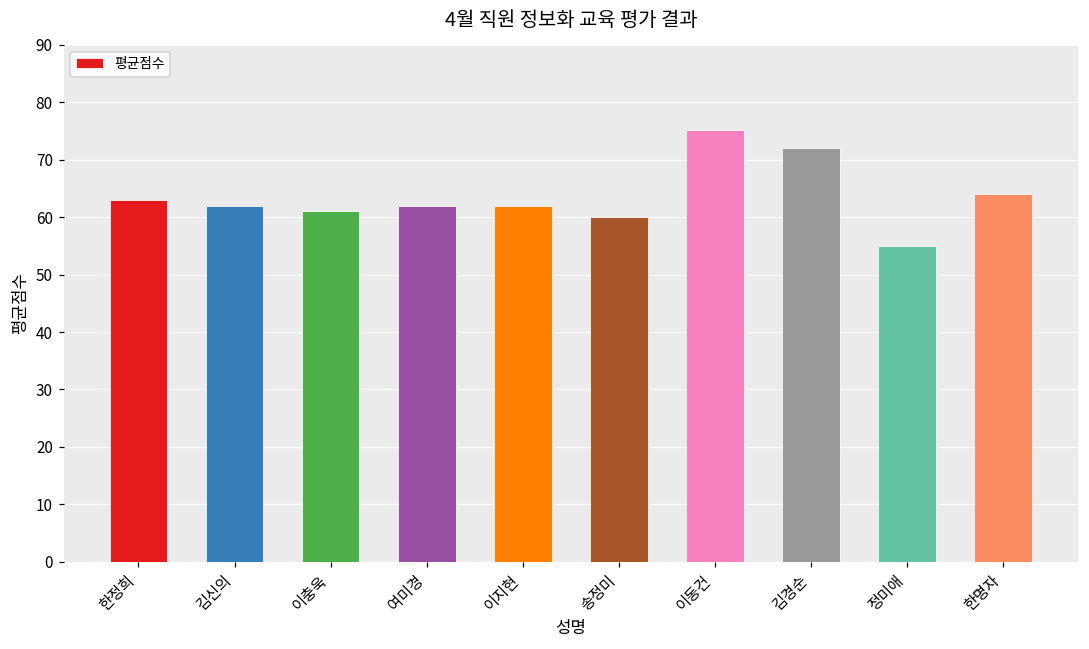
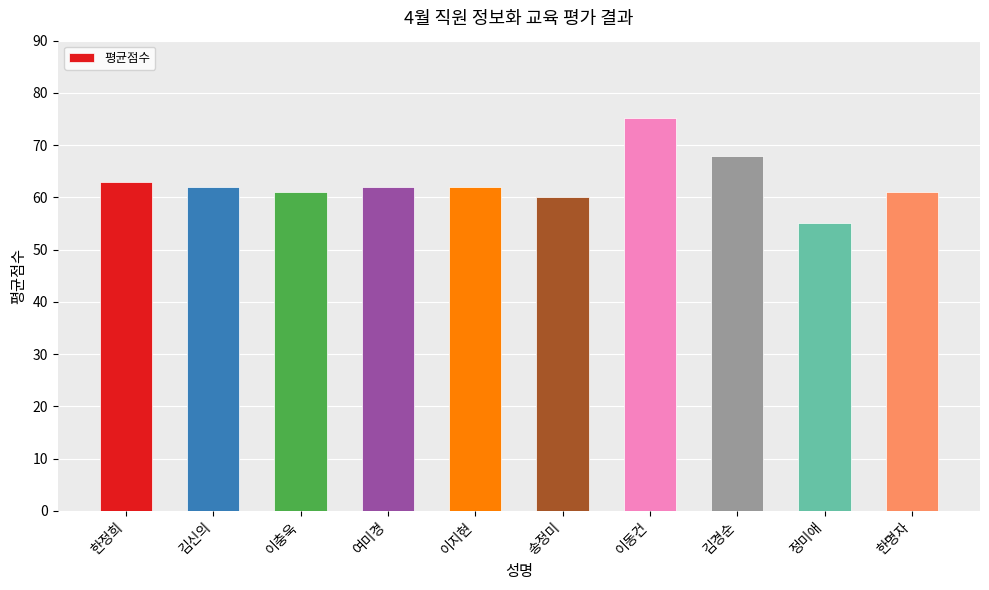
  {
    "한정희": 63,
    "김신의": 62,
    "이충욱": 61,
    "여미경": 62,
    "이지현": 62,
    "송정미": 60,
    "이동건": 75,
-   "김경순": 72,
+   "김경순": 68,
    "정미애": 55,
-   "한명자": 64
+   "한명자": 61
  }
